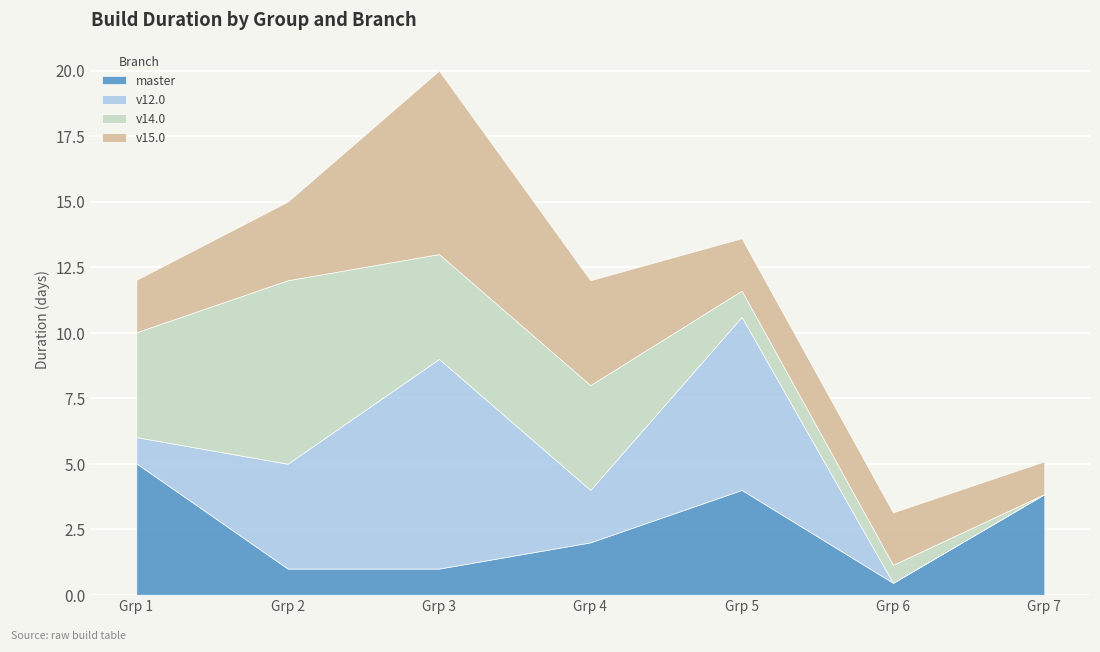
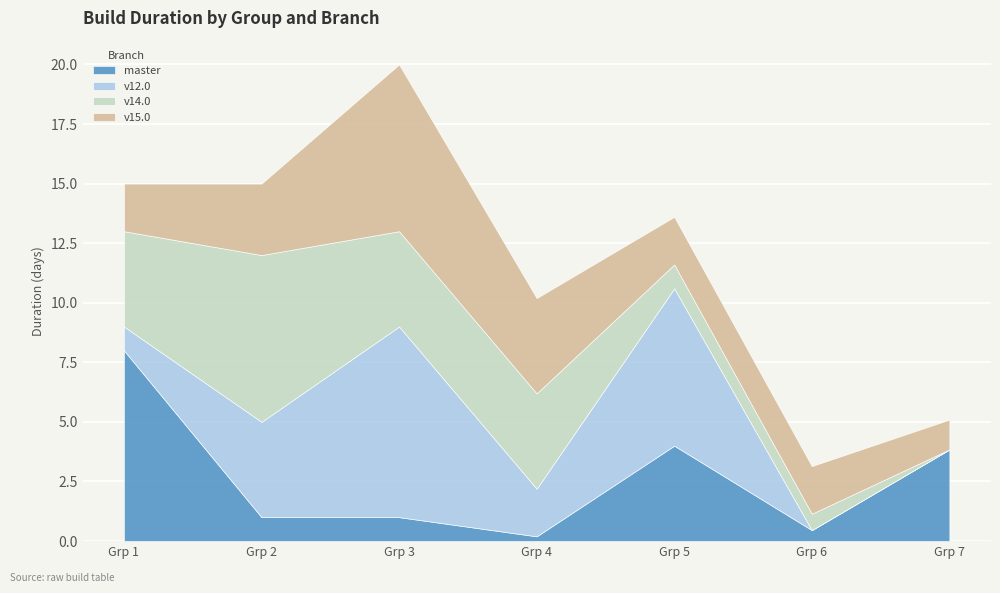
  {
    "master": {
-     "Grp 1": 5.0,
+     "Grp 1": 8.0,
      "Grp 2": 1.0,
      "Grp 3": 1.0,
-     "Grp 4": 2.0,
+     "Grp 4": 0.2,
      "Grp 5": 4.0
    }
  }
